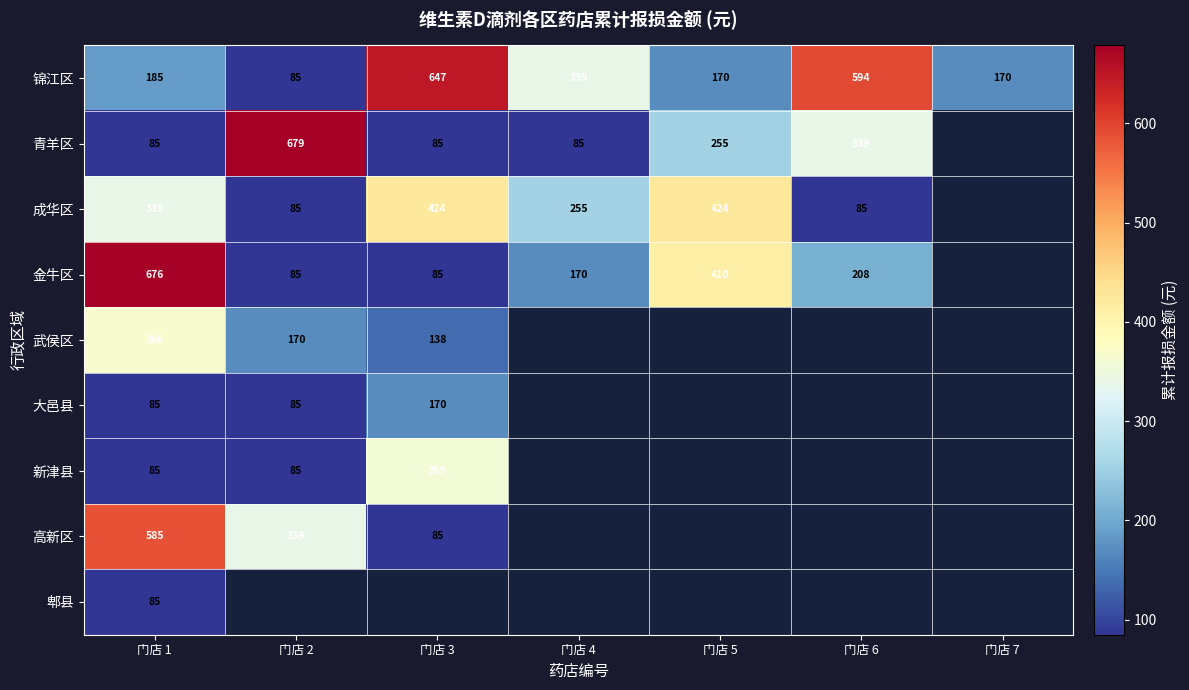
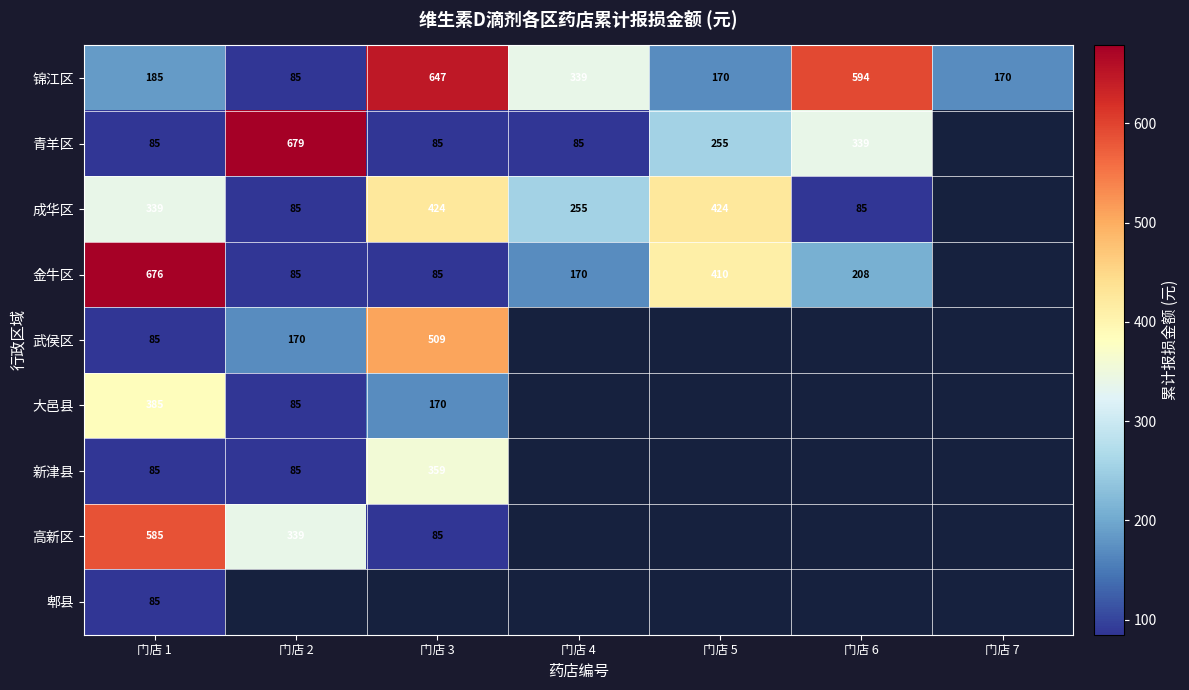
  {
    "锦江区": {
      "门店 1": 185,
      "门店 2": 85,
      "门店 3": 647,
      "门店 5": 170,
      "门店 6": 594,
      "门店 7": 170
    },
    "青羊区": {
      "门店 1": 85,
      "门店 2": 679,
      "门店 3": 85,
      "门店 4": 85,
      "门店 5": 255
    },
    "成华区": {
      "门店 2": 85,
      "门店 3": 424,
      "门店 4": 255,
      "门店 5": 424,
      "门店 6": 85
    },
    "金牛区": {
      "门店 1": 676,
      "门店 2": 85,
      "门店 3": 85,
      "门店 4": 170,
      "门店 5": 410,
      "门店 6": 208
    },
    "武侯区": {
-     "门店 1": 366,
+     "门店 1": 85,
      "门店 2": 170,
-     "门店 3": 138
+     "门店 3": 509
    },
    "大邑县": {
-     "门店 1": 85,
+     "门店 1": 385,
      "门店 2": 85,
      "门店 3": 170
    },
    "新津县": {
      "门店 1": 85,
      "门店 2": 85
    },
    "高新区": {
      "门店 1": 585,
      "门店 3": 85
    },
    "郫县": {
      "门店 1": 85
    }
  }
